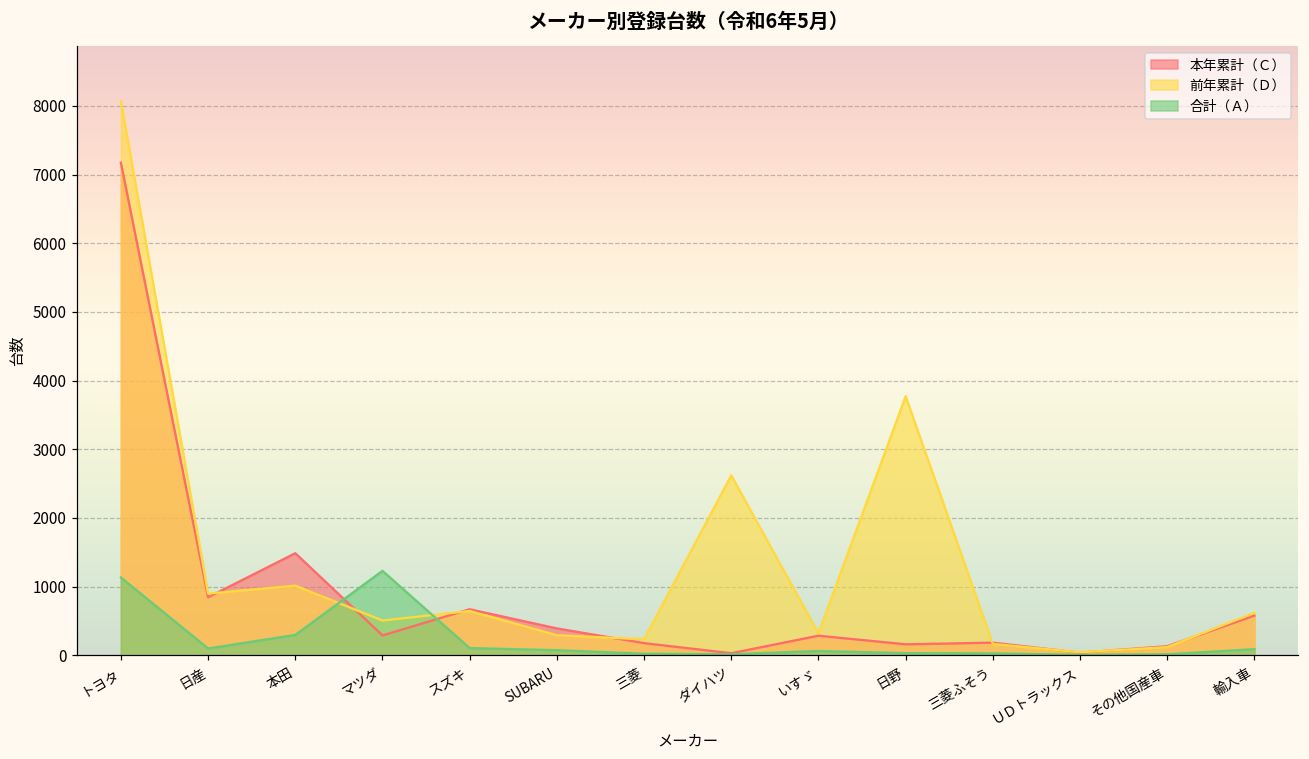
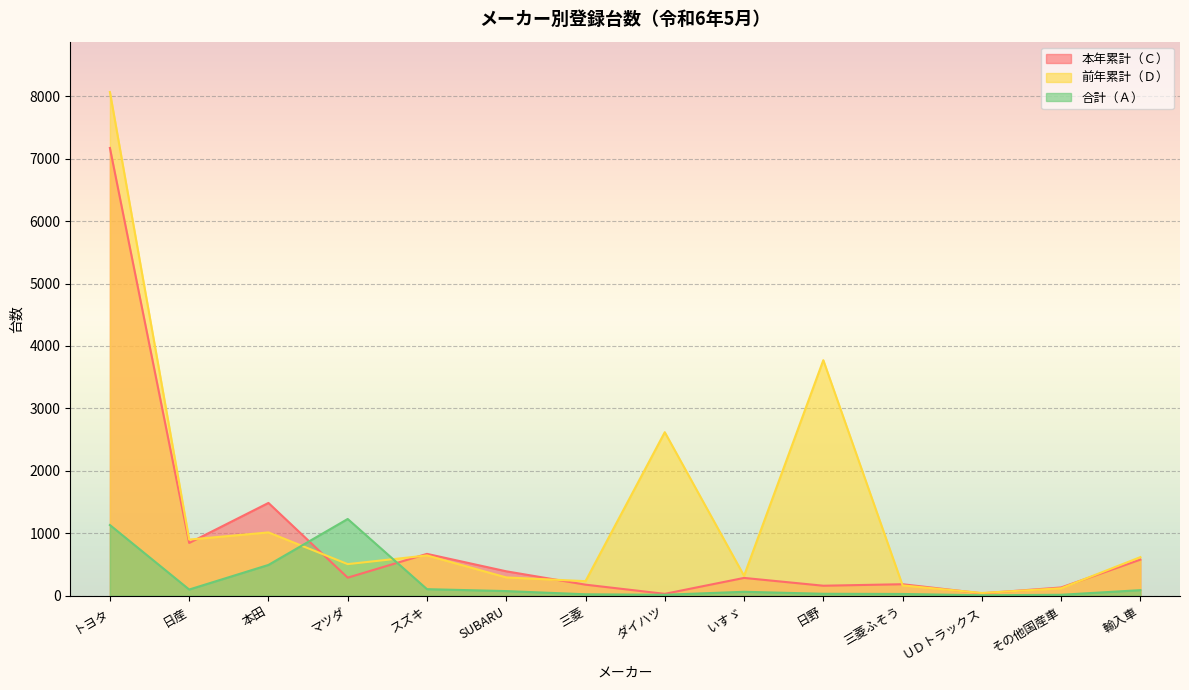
  {
    "本年累計（Ｃ）": {
      "トヨタ": 7200,
      "日産": 800,
      "本田": 1500,
      "マツダ": 300,
      "SUBARU": 400,
      "三菱": 200,
      "日野": 200
    },
    "前年累計（Ｄ）": {
      "トヨタ": 8100,
      "日産": 900,
      "本田": 1000,
      "マツダ": 500,
      "SUBARU": 300,
      "三菱": 200,
      "ダイハツ": 2600,
      "日野": 3800
    },
    "合計（Ａ）": {
      "トヨタ": 1100,
      "日産": 100,
-     "本田": 300,
+     "本田": 500,
      "マツダ": 1200,
      "スズキ": 100,
      "SUBARU": 100,
      "三菱": 0,
      "いすゞ": 100,
      "日野": 0,
      "三菱ふそう": 0,
      "その他国産車": 0,
      "輸入車": 100
    }
  }
